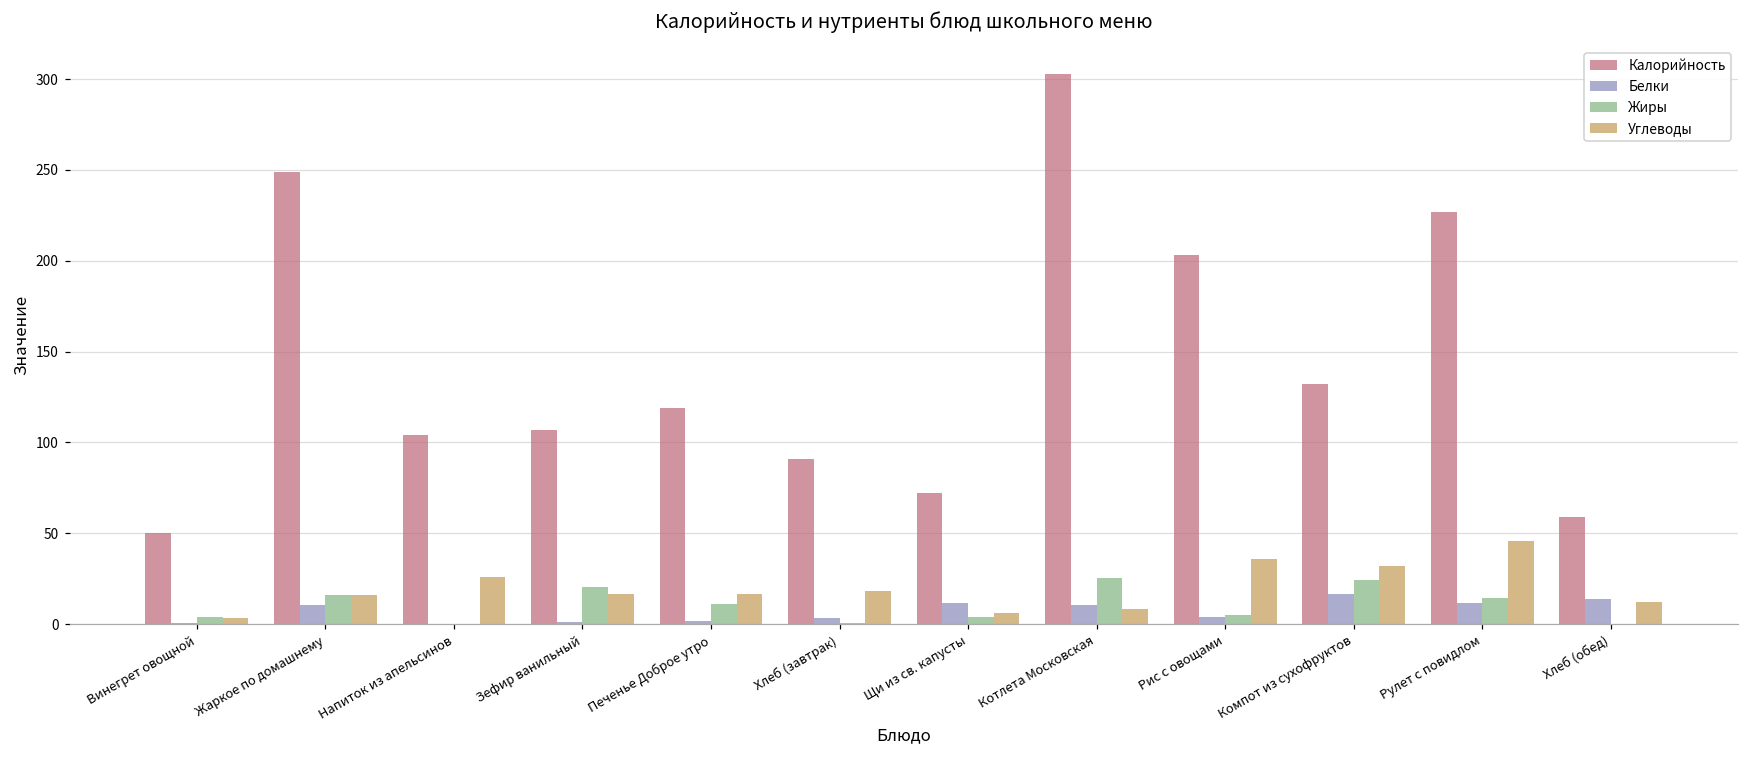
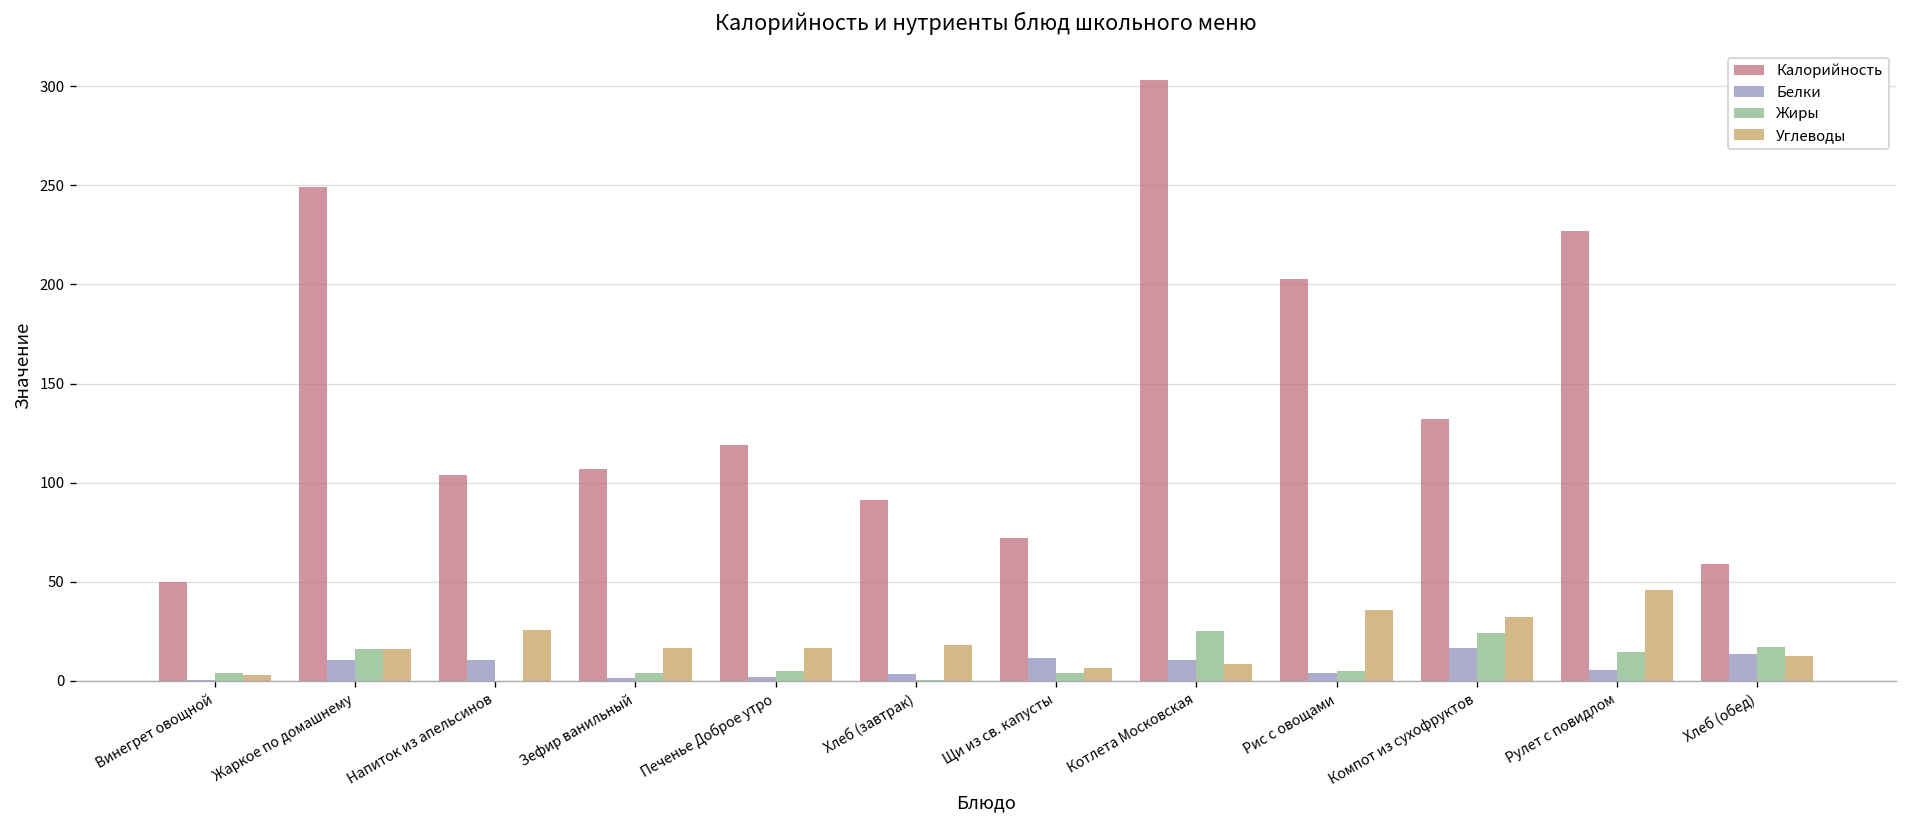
  {
    "Белки": {
      "Жаркое по домашнему": 10,
-     "Напиток из апельсинов": 0,
+     "Напиток из апельсинов": 10,
      "Печенье Доброе утро": 2,
      "Хлеб (завтрак)": 3,
      "Щи из св. капусты": 12,
      "Котлета Московская": 11,
      "Рис с овощами": 4,
      "Компот из сухофруктов": 17,
-     "Рулет с повидлом": 12,
+     "Рулет с повидлом": 6,
      "Хлеб (обед)": 14
    },
    "Жиры": {
      "Винегрет овощной": 4,
      "Жаркое по домашнему": 16,
-     "Зефир ванильный": 20,
-     "Печенье Доброе утро": 11,
+     "Зефир ванильный": 4,
+     "Печенье Доброе утро": 5,
      "Щи из св. капусты": 4,
      "Котлета Московская": 25,
      "Рис с овощами": 5,
      "Компот из сухофруктов": 24,
      "Рулет с повидлом": 15,
-     "Хлеб (обед)": 0
+     "Хлеб (обед)": 17
    }
  }
